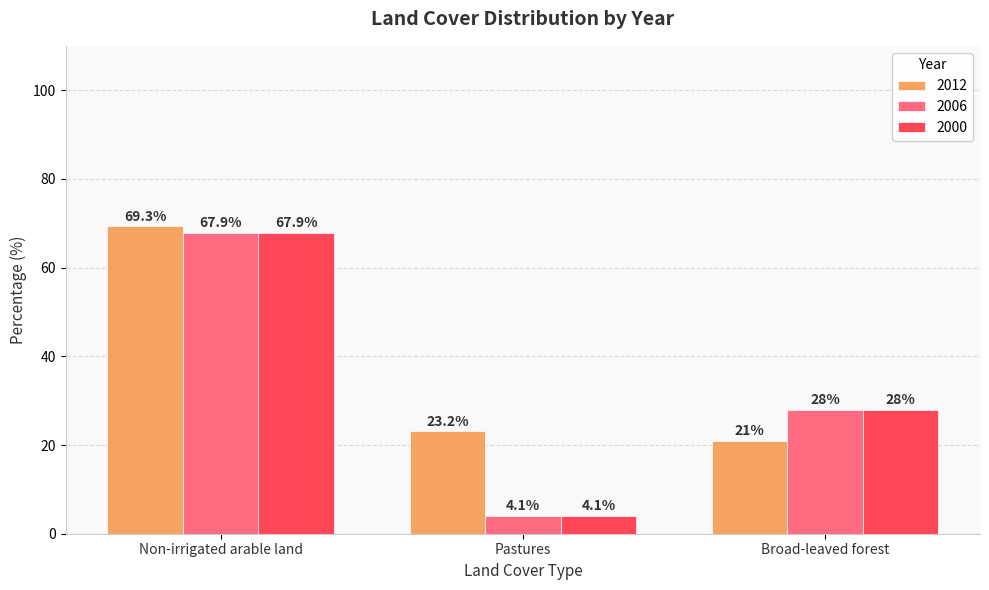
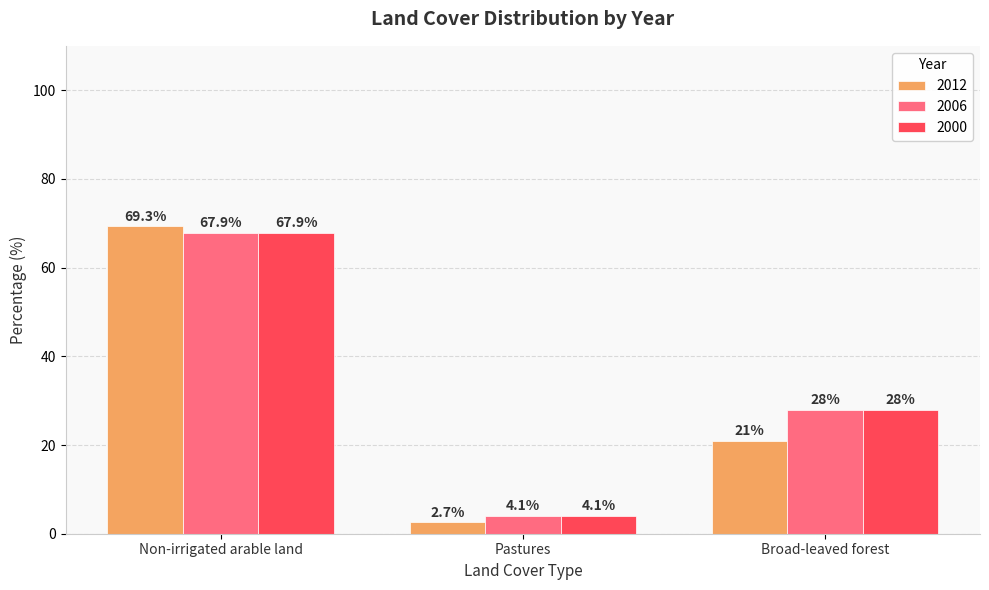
  {
    "2012": {
      "Non-irrigated arable land": "69.3%",
-     "Pastures": "23.2%",
+     "Pastures": "2.7%",
      "Broad-leaved forest": "21%"
    }
  }
